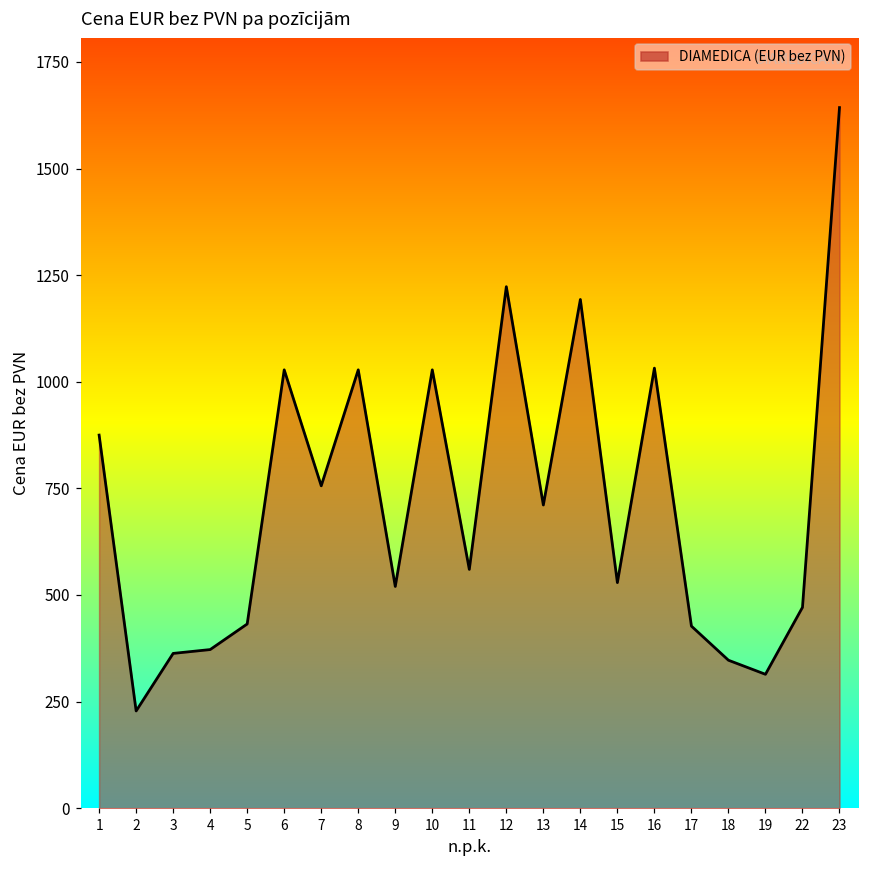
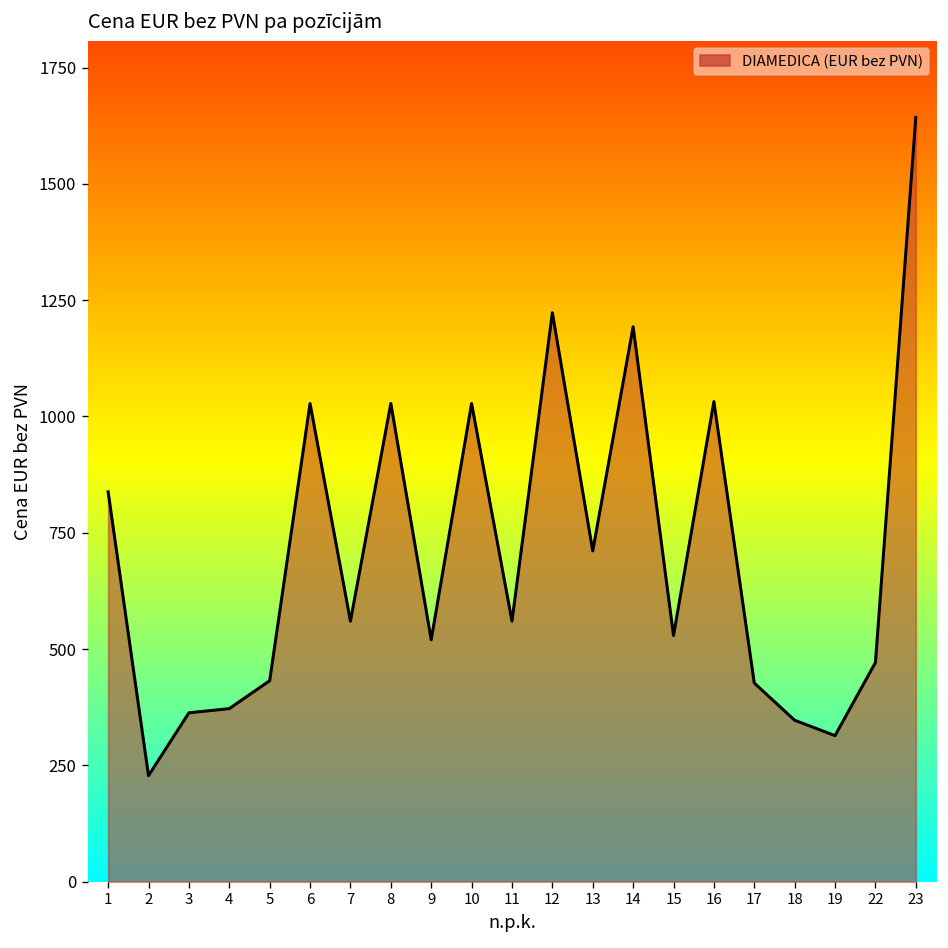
  {
-   "1": 880,
+   "1": 840,
    "2": 230,
    "3": 360,
    "4": 370,
    "5": 430,
    "6": 1030,
-   "7": 760,
+   "7": 560,
    "8": 1030,
    "9": 520,
    "10": 1030,
    "11": 560,
    "12": 1220,
    "13": 710,
    "14": 1190,
    "15": 530,
    "16": 1030,
    "17": 430,
    "18": 350,
    "19": 310,
    "22": 470,
    "23": 1640
  }
